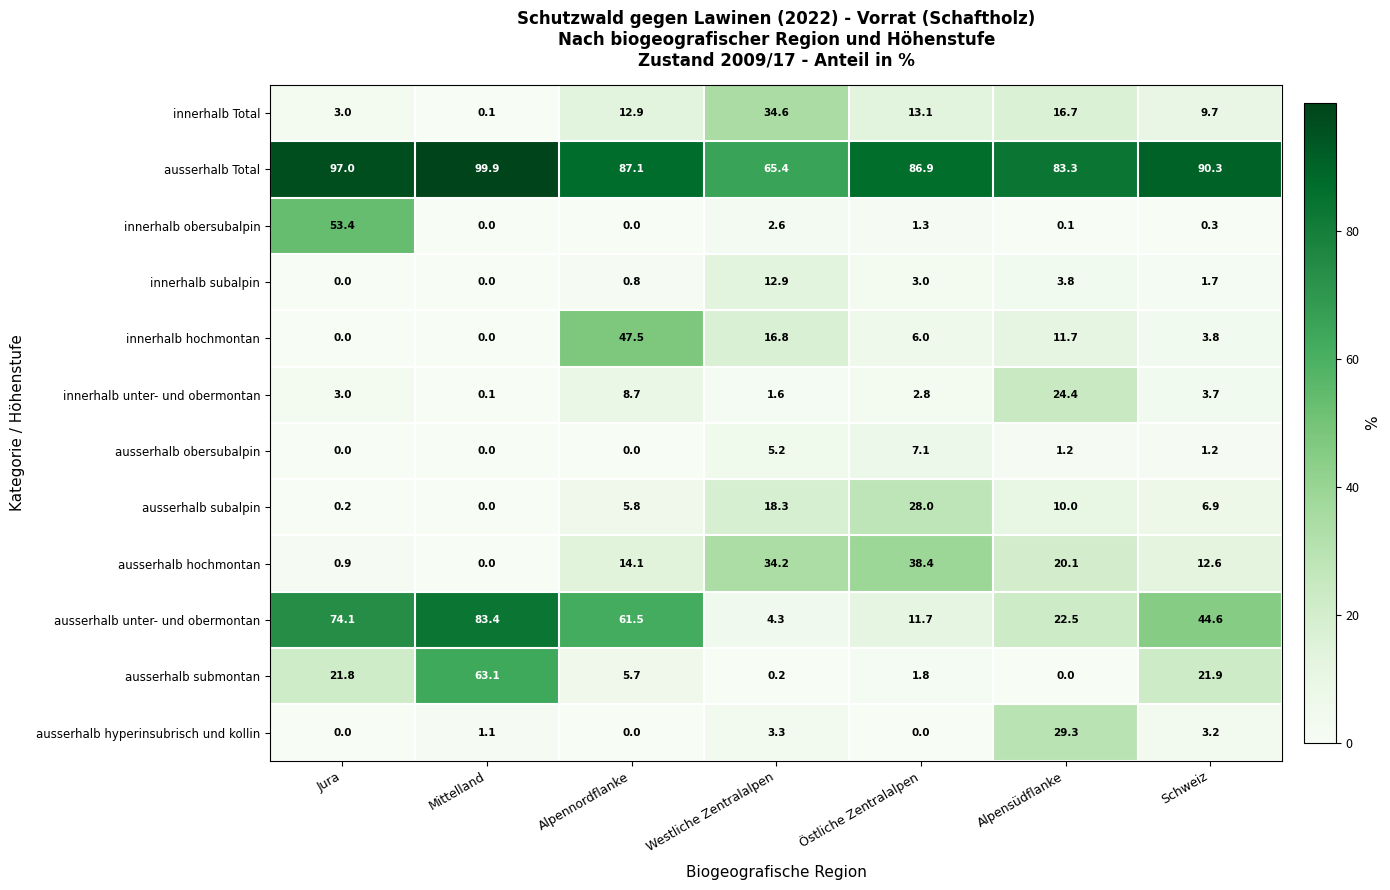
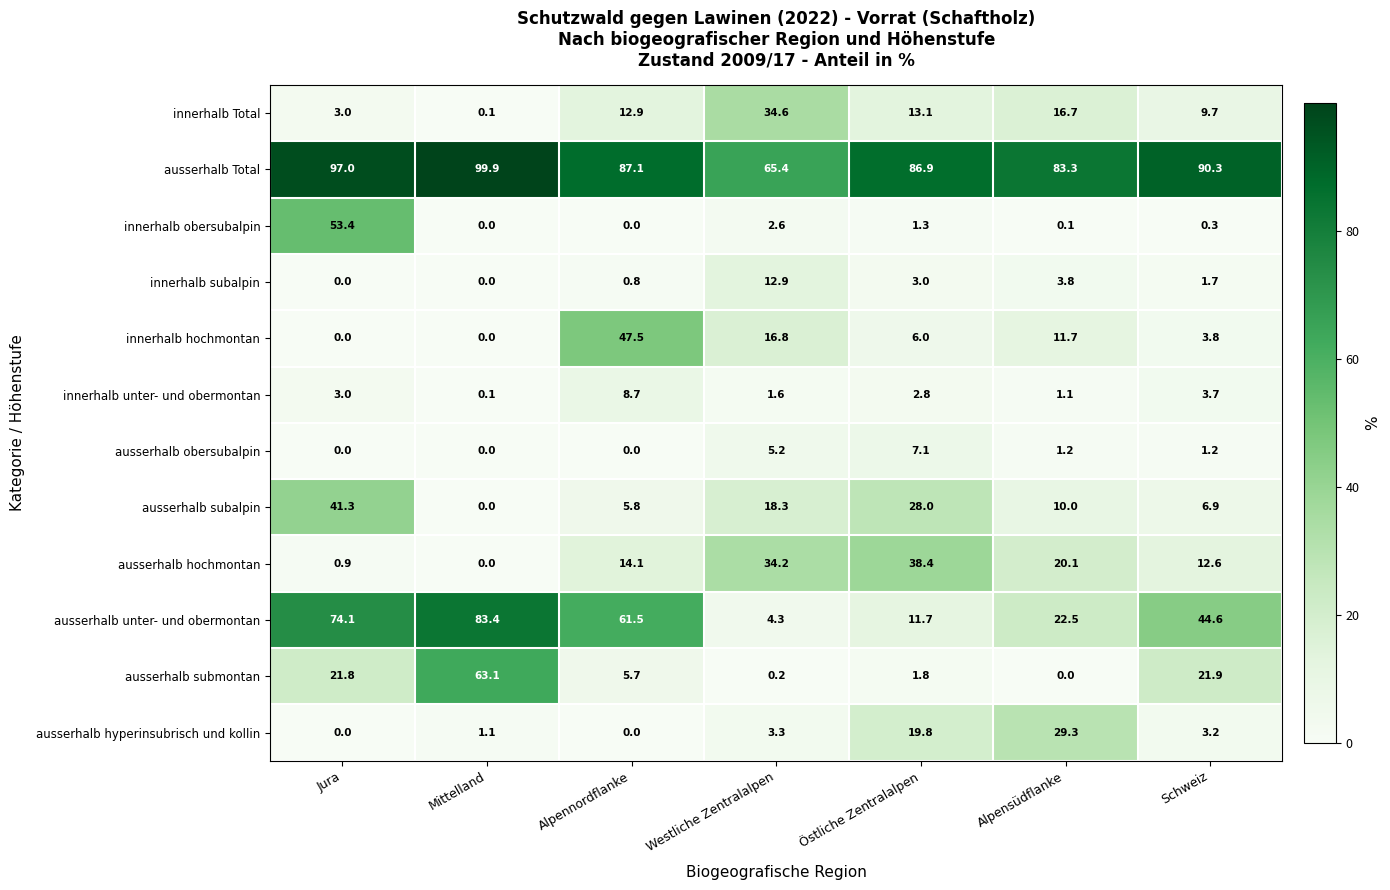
  {
    "innerhalb Total": {
      "Jura": 3.0,
      "Mittelland": 0.1,
      "Alpennordflanke": 12.9,
      "Westliche Zentralalpen": 34.6,
      "Östliche Zentralalpen": 13.1,
      "Alpensüdflanke": 16.7,
      "Schweiz": 9.7
    },
    "ausserhalb Total": {
      "Jura": 97.0,
      "Mittelland": 99.9,
      "Alpennordflanke": 87.1,
      "Westliche Zentralalpen": 65.4,
      "Östliche Zentralalpen": 86.9,
      "Alpensüdflanke": 83.3,
      "Schweiz": 90.3
    },
    "innerhalb obersubalpin": {
      "Jura": 53.4,
      "Mittelland": 0.0,
      "Alpennordflanke": 0.0,
      "Westliche Zentralalpen": 2.6,
      "Östliche Zentralalpen": 1.3,
      "Alpensüdflanke": 0.1,
      "Schweiz": 0.3
    },
    "innerhalb subalpin": {
      "Jura": 0.0,
      "Mittelland": 0.0,
      "Alpennordflanke": 0.8,
      "Westliche Zentralalpen": 12.9,
      "Östliche Zentralalpen": 3.0,
      "Alpensüdflanke": 3.8,
      "Schweiz": 1.7
    },
    "innerhalb hochmontan": {
      "Jura": 0.0,
      "Mittelland": 0.0,
      "Alpennordflanke": 47.5,
      "Westliche Zentralalpen": 16.8,
      "Östliche Zentralalpen": 6.0,
      "Alpensüdflanke": 11.7,
      "Schweiz": 3.8
    },
    "innerhalb unter- und obermontan": {
      "Jura": 3.0,
      "Mittelland": 0.1,
      "Alpennordflanke": 8.7,
      "Westliche Zentralalpen": 1.6,
      "Östliche Zentralalpen": 2.8,
-     "Alpensüdflanke": 24.4,
+     "Alpensüdflanke": 1.1,
      "Schweiz": 3.7
    },
    "ausserhalb obersubalpin": {
      "Jura": 0.0,
      "Mittelland": 0.0,
      "Alpennordflanke": 0.0,
      "Westliche Zentralalpen": 5.2,
      "Östliche Zentralalpen": 7.1,
      "Alpensüdflanke": 1.2,
      "Schweiz": 1.2
    },
    "ausserhalb subalpin": {
-     "Jura": 0.2,
+     "Jura": 41.3,
      "Mittelland": 0.0,
      "Alpennordflanke": 5.8,
      "Westliche Zentralalpen": 18.3,
      "Östliche Zentralalpen": 28.0,
      "Alpensüdflanke": 10.0,
      "Schweiz": 6.9
    },
    "ausserhalb hochmontan": {
      "Jura": 0.9,
      "Mittelland": 0.0,
      "Alpennordflanke": 14.1,
      "Westliche Zentralalpen": 34.2,
      "Östliche Zentralalpen": 38.4,
      "Alpensüdflanke": 20.1,
      "Schweiz": 12.6
    },
    "ausserhalb unter- und obermontan": {
      "Jura": 74.1,
      "Mittelland": 83.4,
      "Alpennordflanke": 61.5,
      "Westliche Zentralalpen": 4.3,
      "Östliche Zentralalpen": 11.7,
      "Alpensüdflanke": 22.5,
      "Schweiz": 44.6
    },
    "ausserhalb submontan": {
      "Jura": 21.8,
      "Mittelland": 63.1,
      "Alpennordflanke": 5.7,
      "Westliche Zentralalpen": 0.2,
      "Östliche Zentralalpen": 1.8,
      "Alpensüdflanke": 0.0,
      "Schweiz": 21.9
    },
    "ausserhalb hyperinsubrisch und kollin": {
      "Jura": 0.0,
      "Mittelland": 1.1,
      "Alpennordflanke": 0.0,
      "Westliche Zentralalpen": 3.3,
-     "Östliche Zentralalpen": 0.0,
+     "Östliche Zentralalpen": 19.8,
      "Alpensüdflanke": 29.3,
      "Schweiz": 3.2
    }
  }
